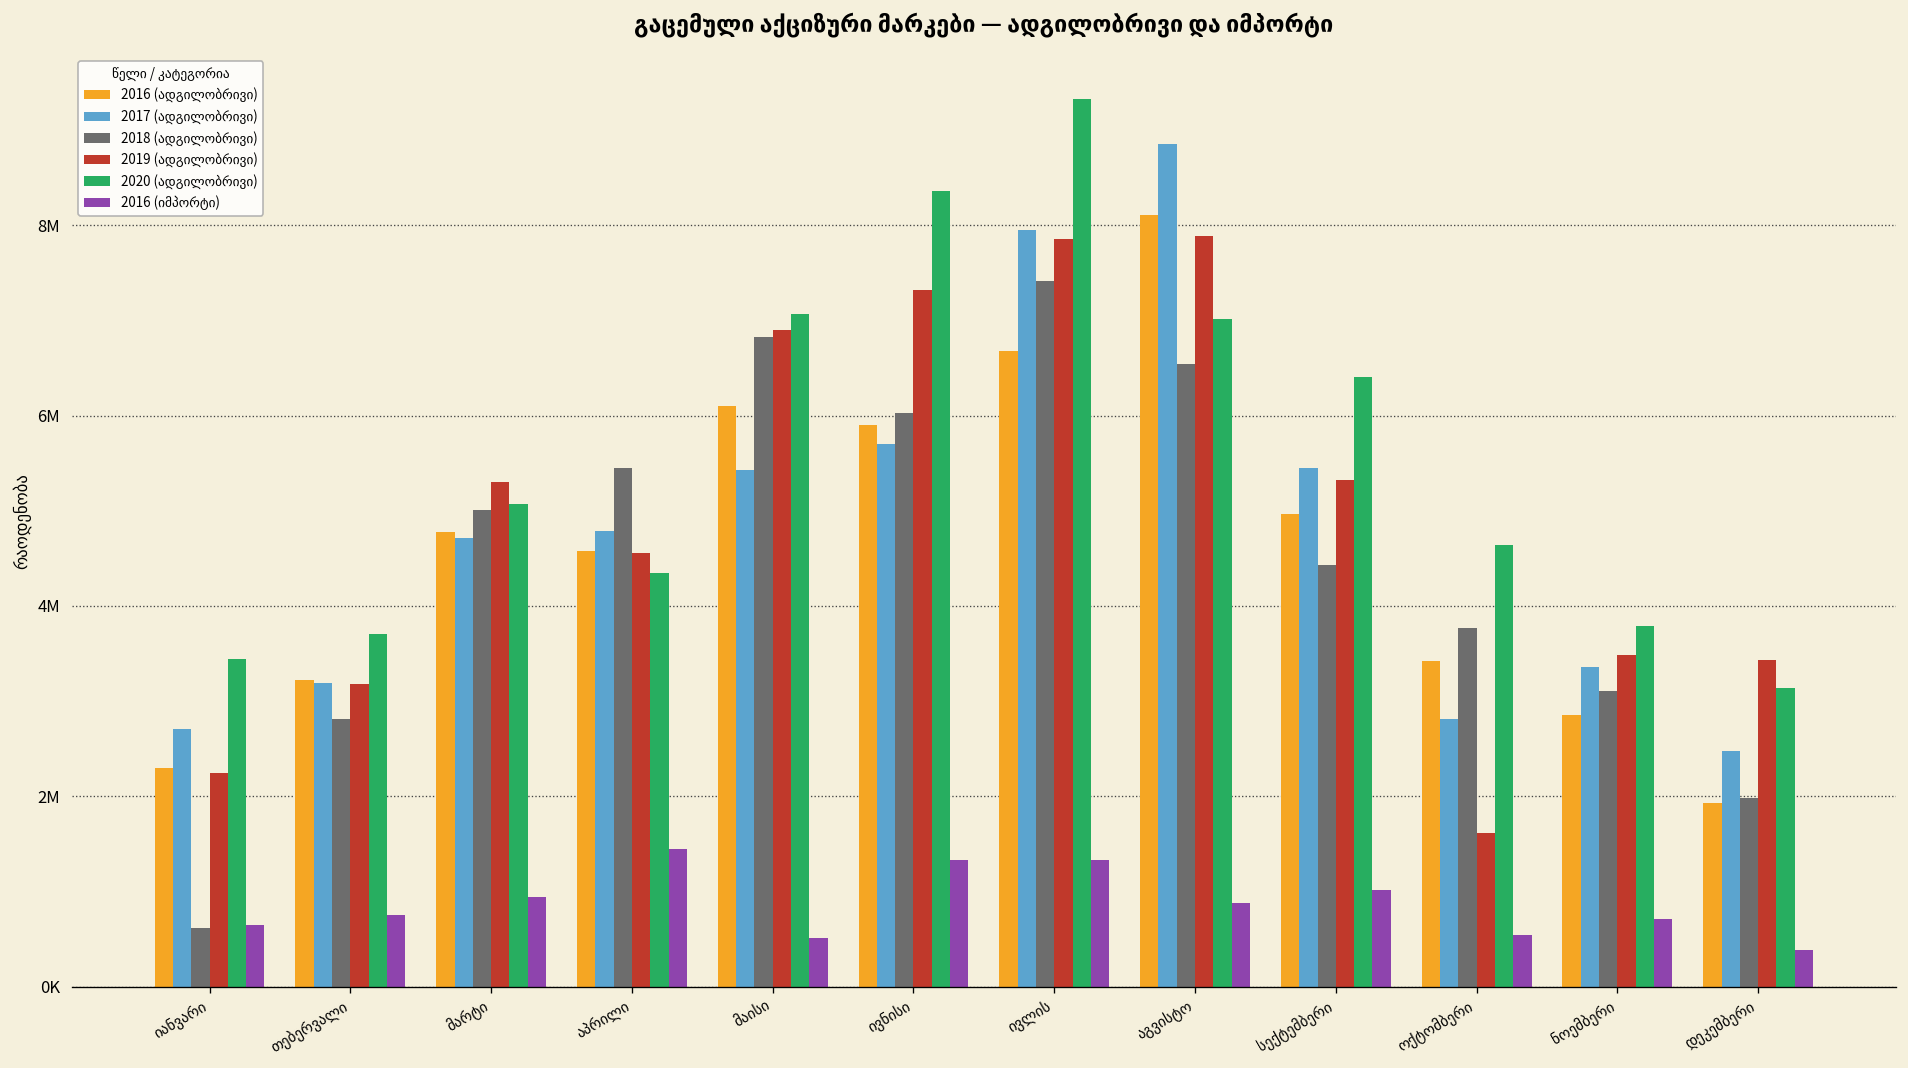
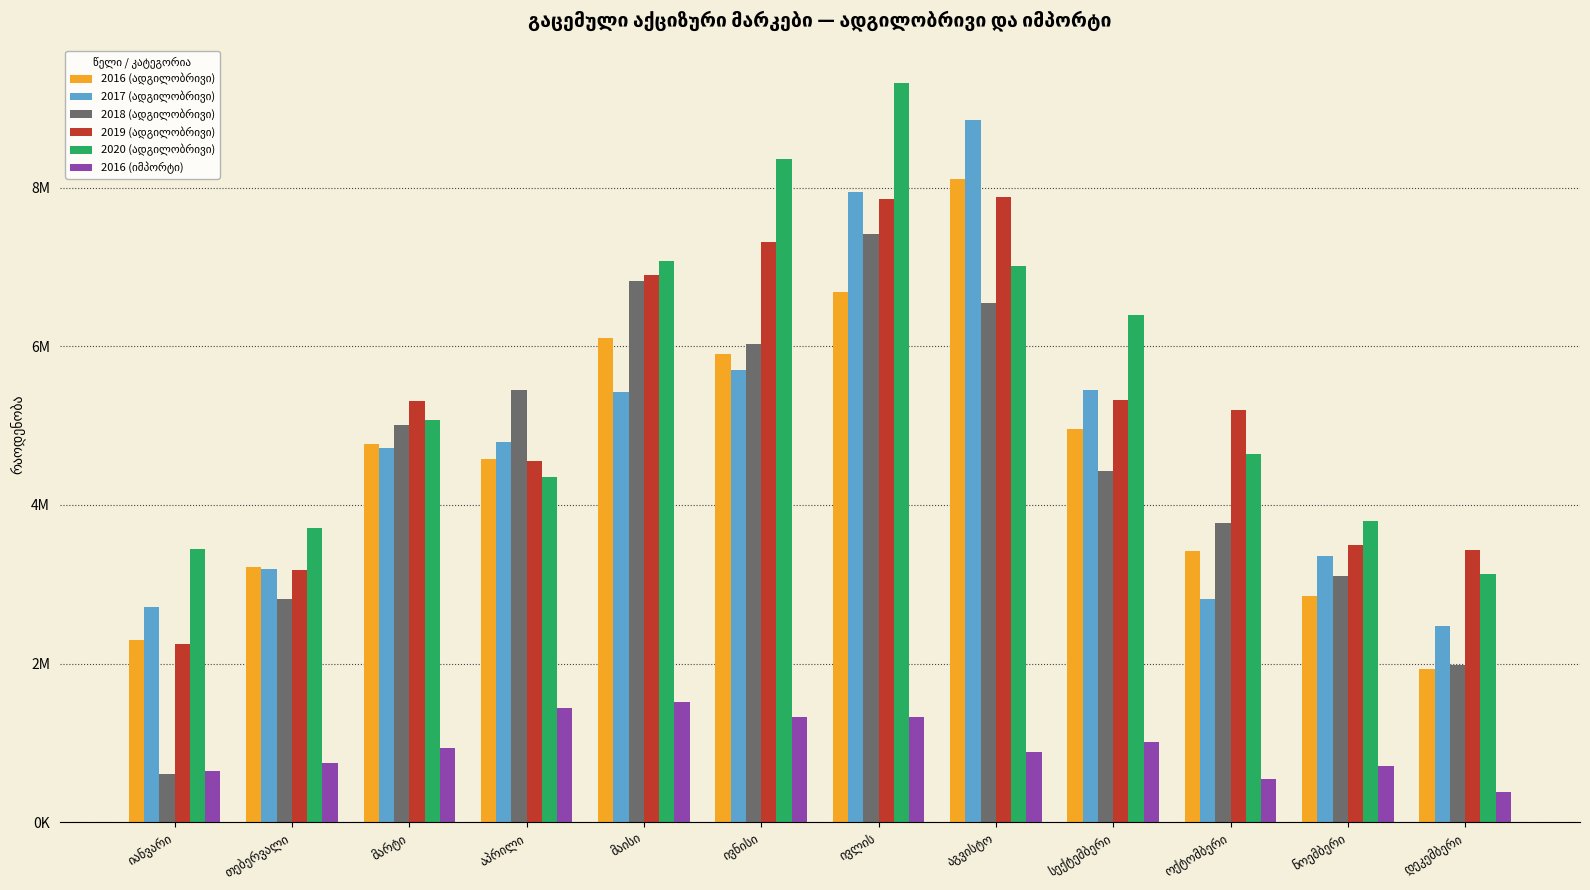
  {
    "2016 (ადგილობრივი)": {
      "იანვარი": 2300000,
      "თებერვალი": 3200000,
      "მარტი": 4800000,
      "აპრილი": 4600000,
      "მაისი": 6100000,
      "ივნისი": 5900000,
      "ივლის": 6700000,
      "აგვისტო": 8100000,
      "სექტემბერი": 5000000,
      "ოქტომბერი": 3400000,
      "ნოემბერი": 2900000,
      "დეკემბერი": 1900000
    },
    "2017 (ადგილობრივი)": {
      "იანვარი": 2700000,
      "თებერვალი": 3200000,
      "მარტი": 4700000,
      "აპრილი": 4800000,
      "მაისი": 5400000,
      "ივნისი": 5700000,
      "ივლის": 7900000,
      "აგვისტო": 8900000,
      "სექტემბერი": 5400000,
      "ოქტომბერი": 2800000,
      "ნოემბერი": 3400000,
      "დეკემბერი": 2500000
    },
    "2018 (ადგილობრივი)": {
      "იანვარი": 600000,
      "თებერვალი": 2800000,
      "მარტი": 5000000,
      "აპრილი": 5400000,
      "მაისი": 6800000,
      "ივნისი": 6000000,
      "ივლის": 7400000,
      "აგვისტო": 6500000,
      "სექტემბერი": 4400000,
      "ოქტომბერი": 3800000,
      "ნოემბერი": 3100000,
      "დეკემბერი": 2000000
    },
    "2019 (ადგილობრივი)": {
      "იანვარი": 2200000,
      "თებერვალი": 3200000,
      "მარტი": 5300000,
      "აპრილი": 4600000,
      "მაისი": 6900000,
      "ივნისი": 7300000,
      "ივლის": 7900000,
      "აგვისტო": 7900000,
      "სექტემბერი": 5300000,
-     "ოქტომბერი": 1600000,
+     "ოქტომბერი": 5200000,
      "ნოემბერი": 3500000,
      "დეკემბერი": 3400000
    },
    "2020 (ადგილობრივი)": {
      "იანვარი": 3400000,
      "თებერვალი": 3700000,
      "მარტი": 5100000,
      "აპრილი": 4300000,
      "მაისი": 7100000,
      "ივნისი": 8400000,
      "ივლის": 9300000,
      "აგვისტო": 7000000,
      "სექტემბერი": 6400000,
      "ოქტომბერი": 4600000,
      "ნოემბერი": 3800000,
      "დეკემბერი": 3100000
    },
    "2016 (იმპორტი)": {
      "იანვარი": 600000,
      "თებერვალი": 700000,
      "მარტი": 900000,
      "აპრილი": 1400000,
-     "მაისი": 500000,
+     "მაისი": 1500000,
      "ივნისი": 1300000,
      "ივლის": 1300000,
      "აგვისტო": 900000,
      "სექტემბერი": 1000000,
      "ოქტომბერი": 500000,
      "ნოემბერი": 700000,
      "დეკემბერი": 400000
    }
  }
